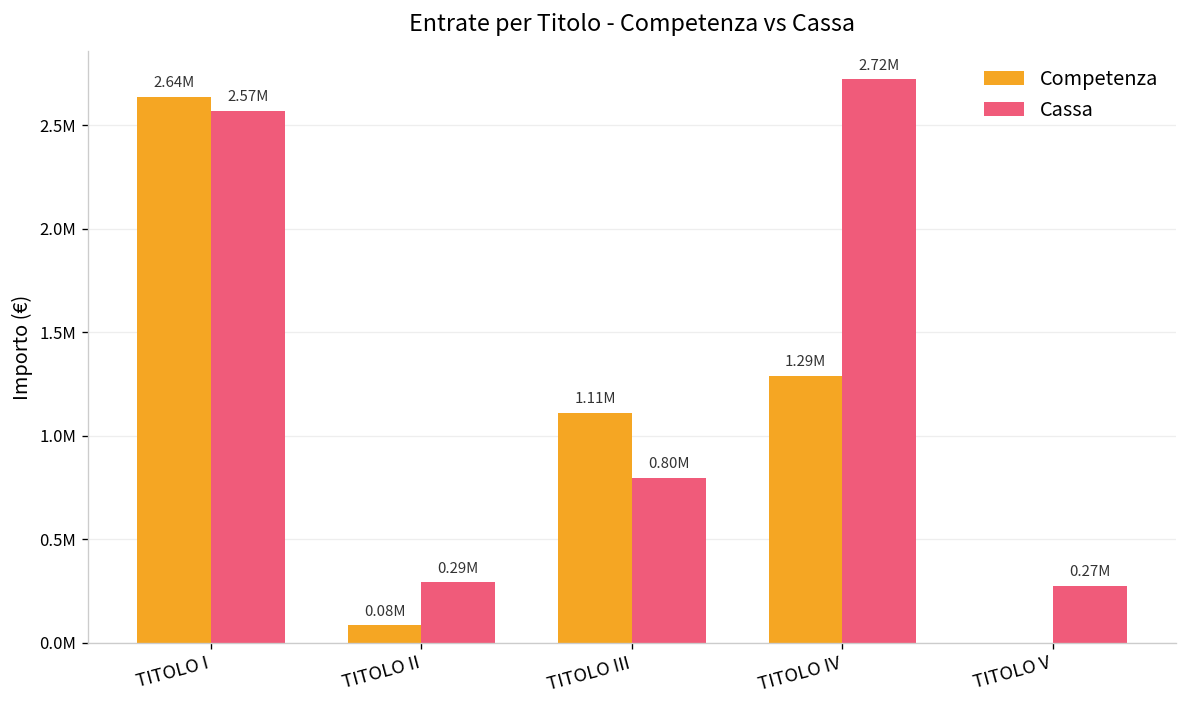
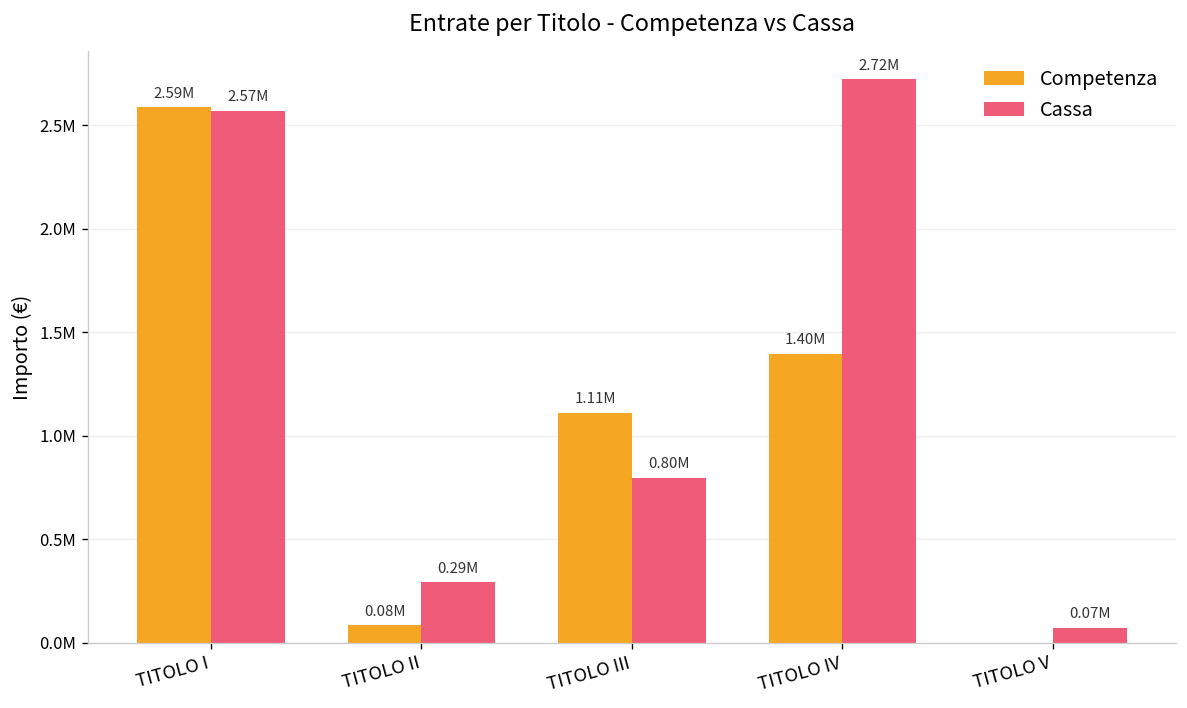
  {
    "Competenza": {
-     "TITOLO I": "2.64M",
+     "TITOLO I": "2.59M",
      "TITOLO II": "0.08M",
      "TITOLO III": "1.11M",
-     "TITOLO IV": "1.29M"
+     "TITOLO IV": "1.40M"
    },
    "Cassa": {
      "TITOLO I": "2.57M",
      "TITOLO II": "0.29M",
      "TITOLO III": "0.80M",
      "TITOLO IV": "2.72M",
-     "TITOLO V": "0.27M"
+     "TITOLO V": "0.07M"
    }
  }
